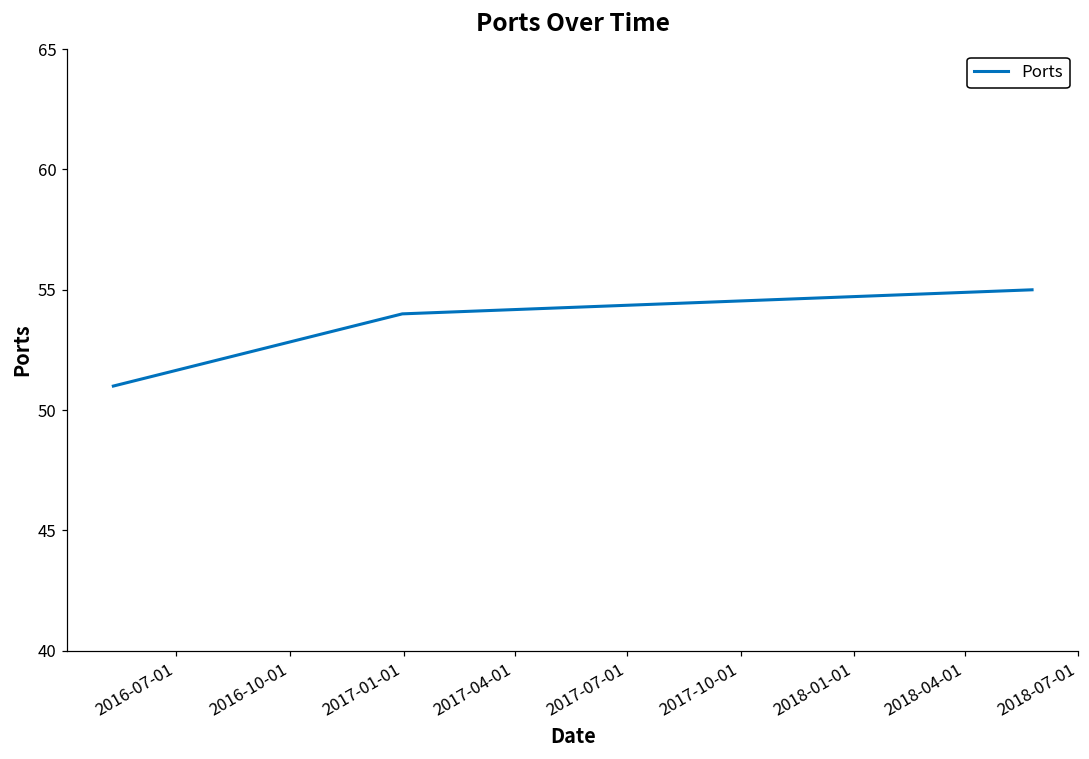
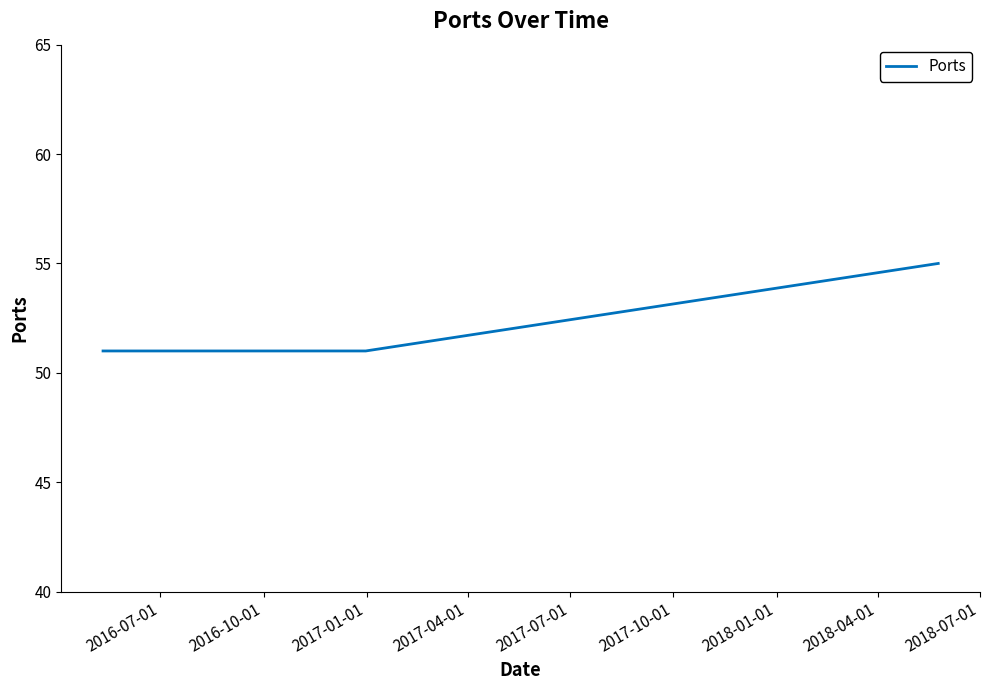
  {
-   "2017-01-01": 54
+   "2017-01-01": 51
  }
